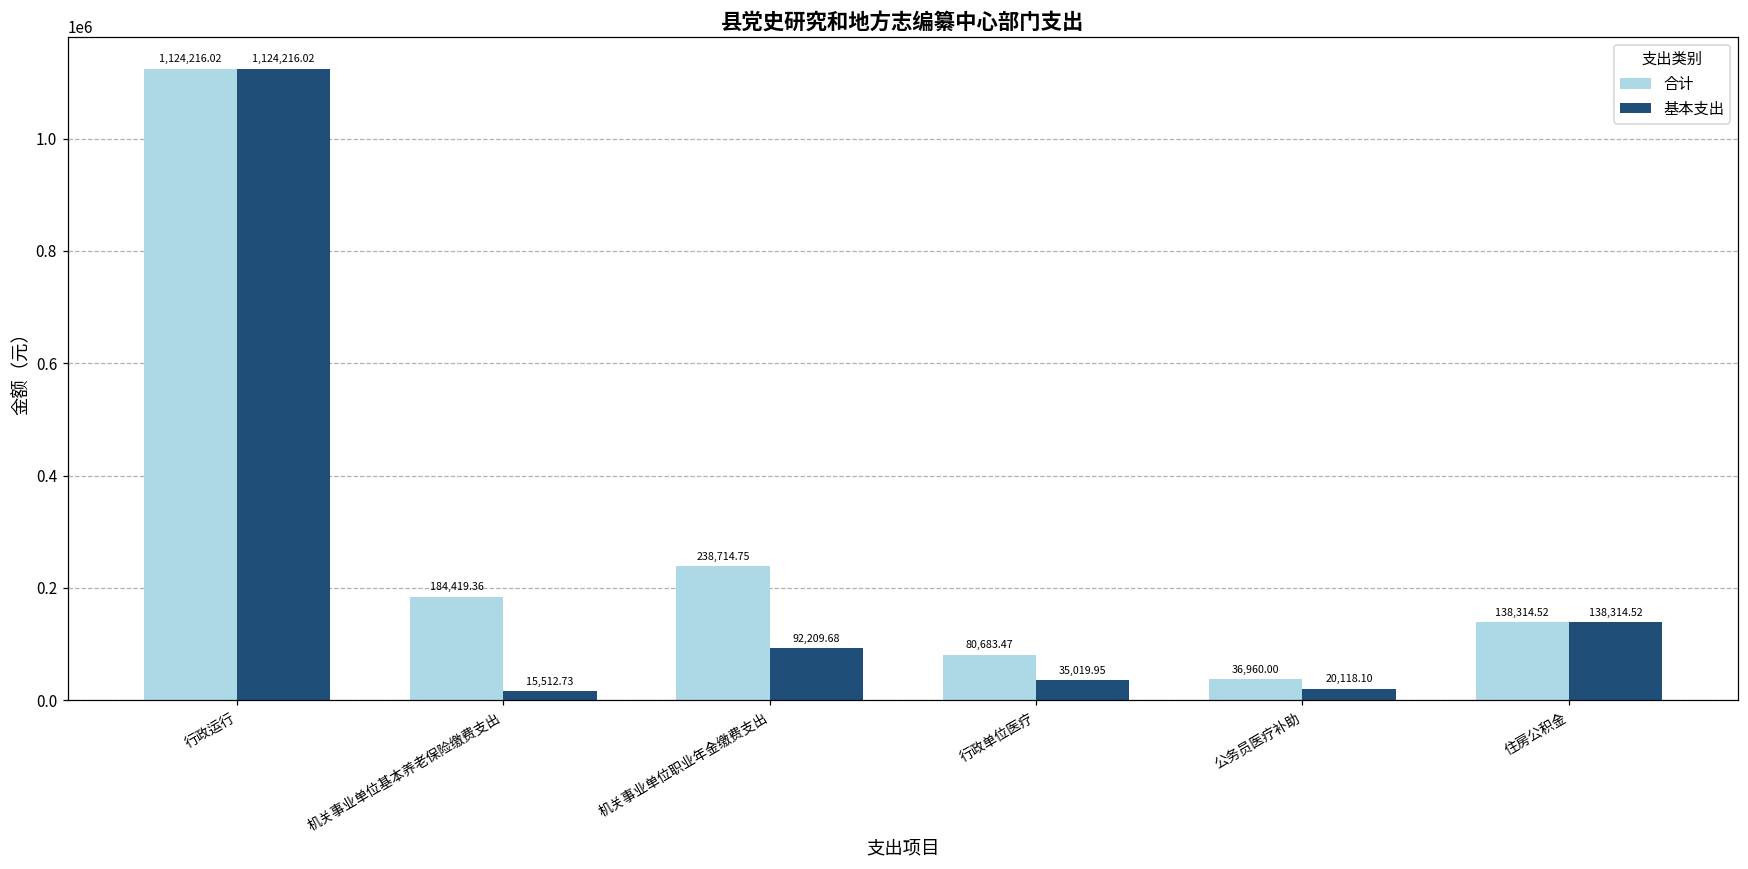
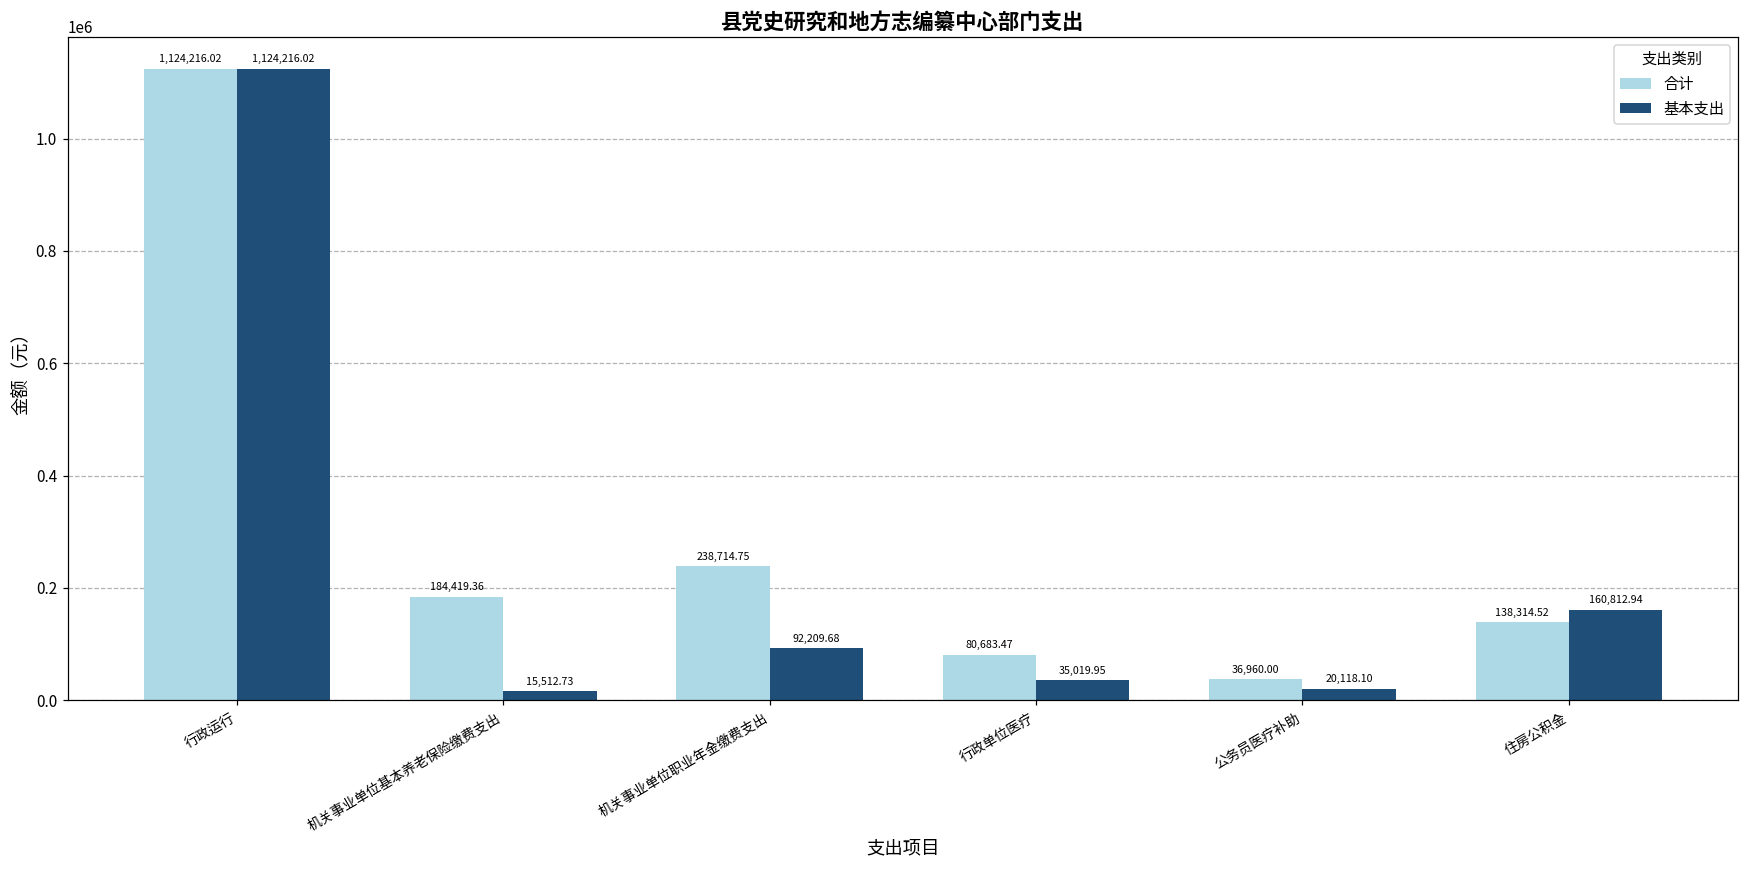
  {
    "合计": {
      "行政运行": "1,124,216.02",
      "机关事业单位基本养老保险缴费支出": "184,419.36",
      "机关事业单位职业年金缴费支出": "238,714.75",
      "行政单位医疗": "80,683.47",
      "公务员医疗补助": "36,960.00",
      "住房公积金": "138,314.52"
    },
    "基本支出": {
      "行政运行": "1,124,216.02",
      "机关事业单位基本养老保险缴费支出": "15,512.73",
      "机关事业单位职业年金缴费支出": "92,209.68",
      "行政单位医疗": "35,019.95",
      "公务员医疗补助": "20,118.10",
-     "住房公积金": "138,314.52"
+     "住房公积金": "160,812.94"
    }
  }
